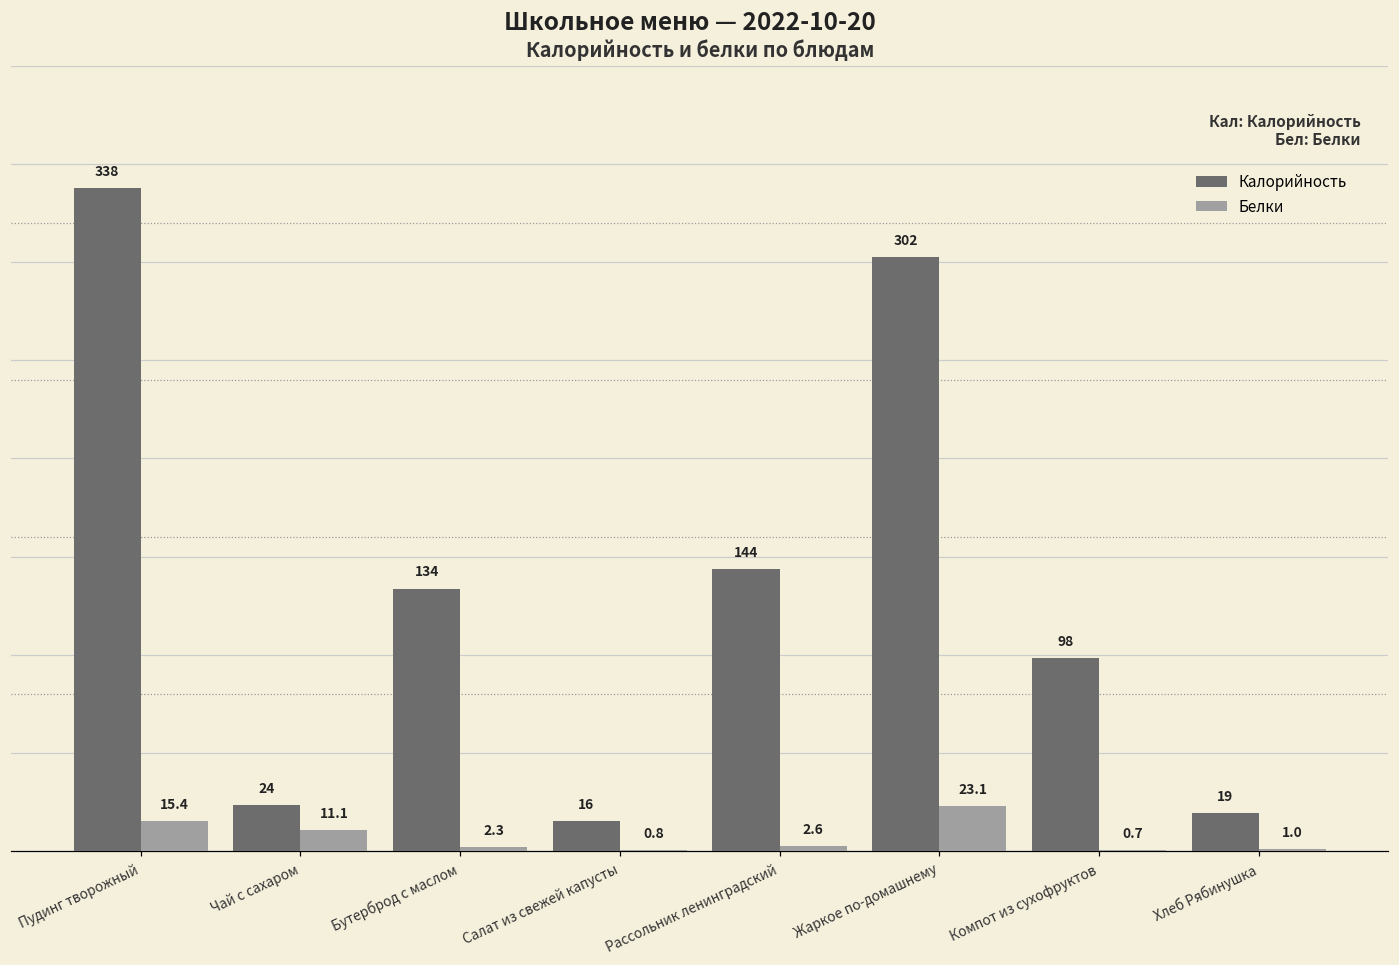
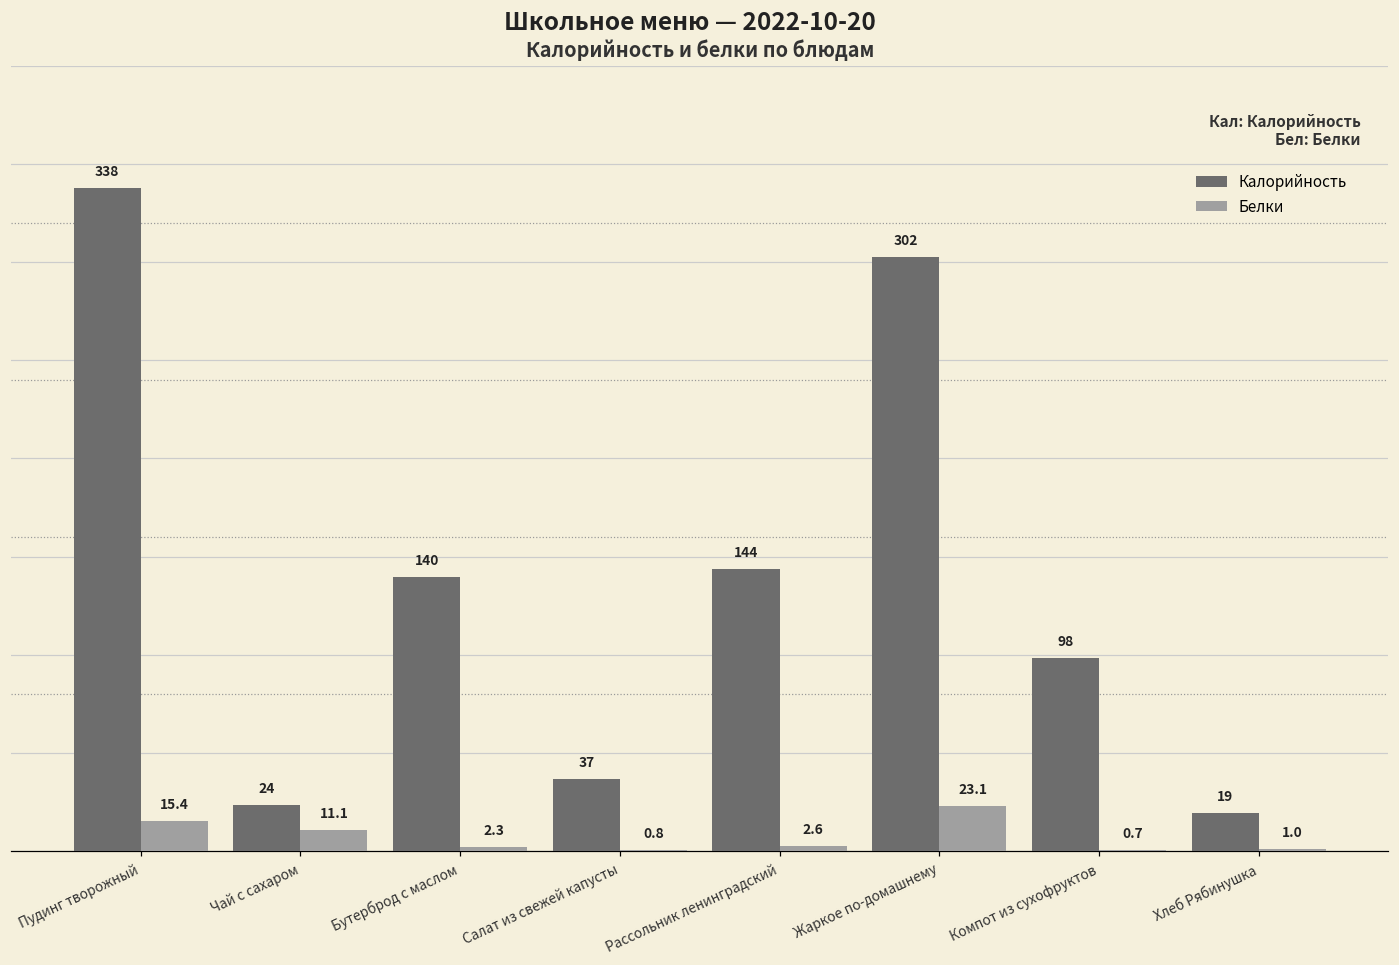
  {
    "Калорийность": {
      "Пудинг творожный": 338,
      "Чай с сахаром": 24,
-     "Бутерброд с маслом": 134,
-     "Салат из свежей капусты": 16,
+     "Бутерброд с маслом": 140,
+     "Салат из свежей капусты": 37,
      "Рассольник ленинградский": 144,
      "Жаркое по-домашнему": 302,
      "Компот из сухофруктов": 98,
      "Хлеб Рябинушка": 19
    },
    "Белки": {
      "Пудинг творожный": 15.4,
      "Чай с сахаром": 11.1,
      "Бутерброд с маслом": 2.3,
      "Салат из свежей капусты": 0.8,
      "Рассольник ленинградский": 2.6,
      "Жаркое по-домашнему": 23.1,
      "Компот из сухофруктов": 0.7,
      "Хлеб Рябинушка": 1.0
    }
  }
